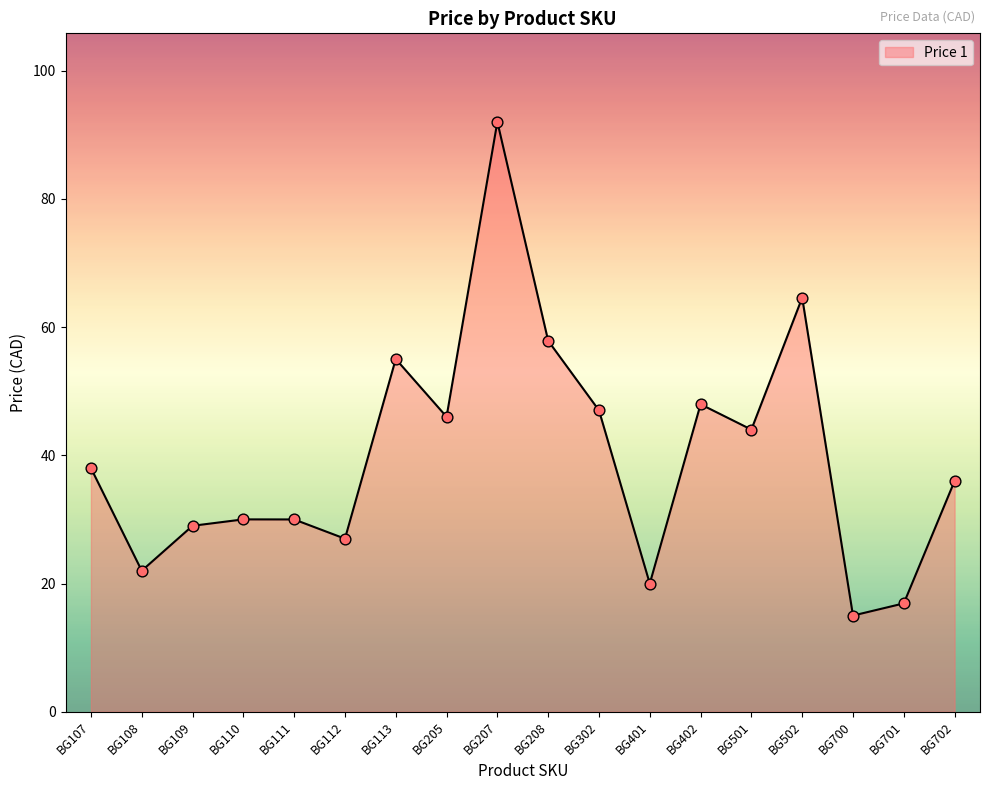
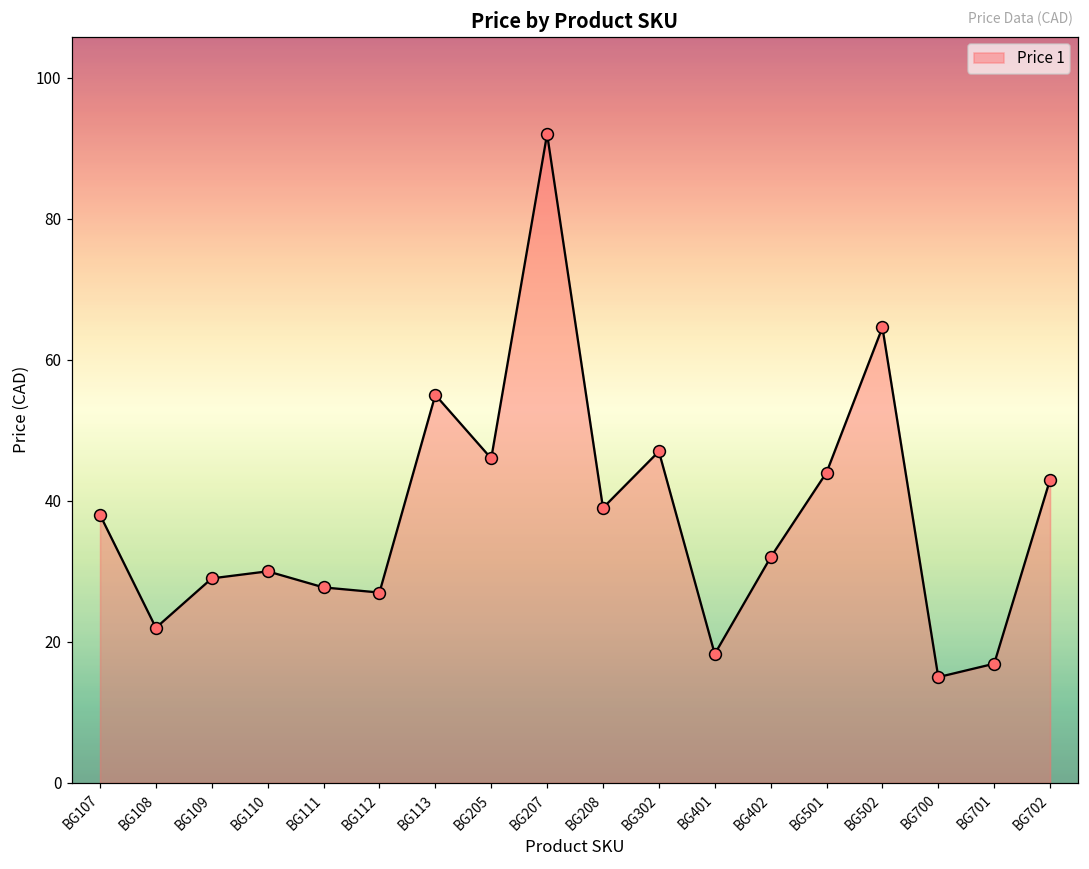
  {
    "BG107": 38,
    "BG108": 22,
    "BG109": 29,
    "BG110": 30,
-   "BG111": 30,
+   "BG111": 28,
    "BG112": 27,
    "BG113": 55,
    "BG205": 46,
    "BG207": 92,
-   "BG208": 58,
+   "BG208": 39,
    "BG302": 47,
-   "BG401": 20,
-   "BG402": 48,
+   "BG401": 18,
+   "BG402": 32,
    "BG501": 44,
    "BG502": 65,
    "BG700": 15,
    "BG701": 17,
-   "BG702": 36
+   "BG702": 43
  }
